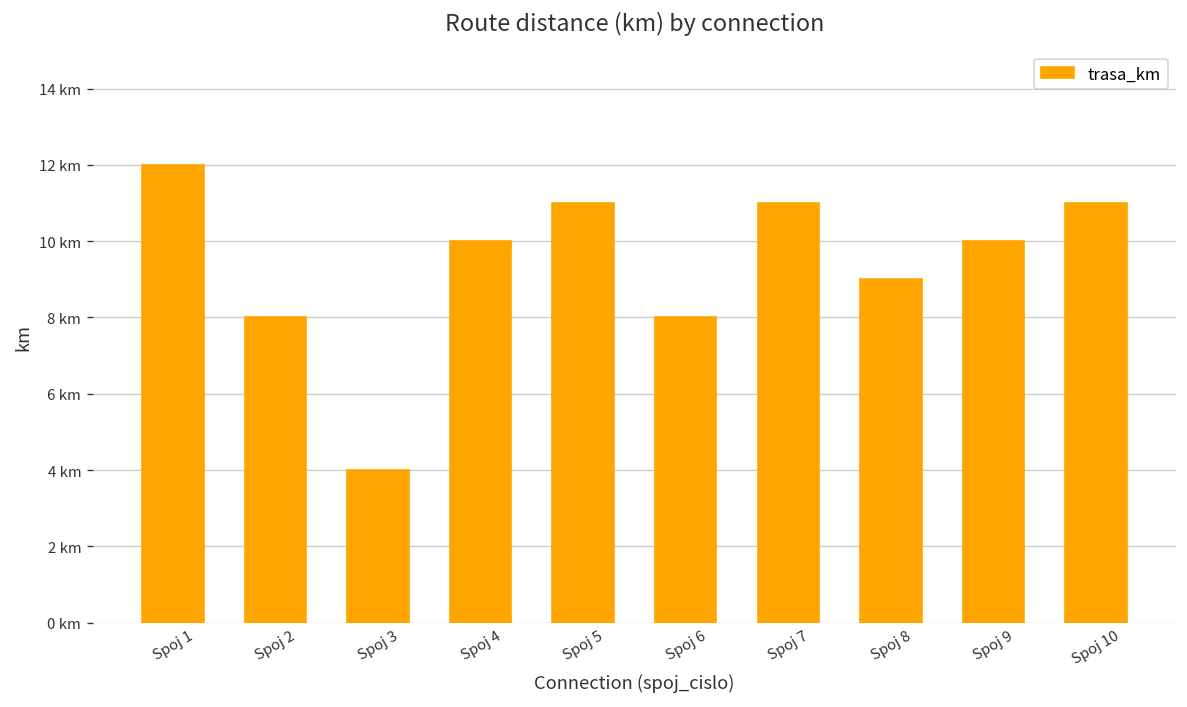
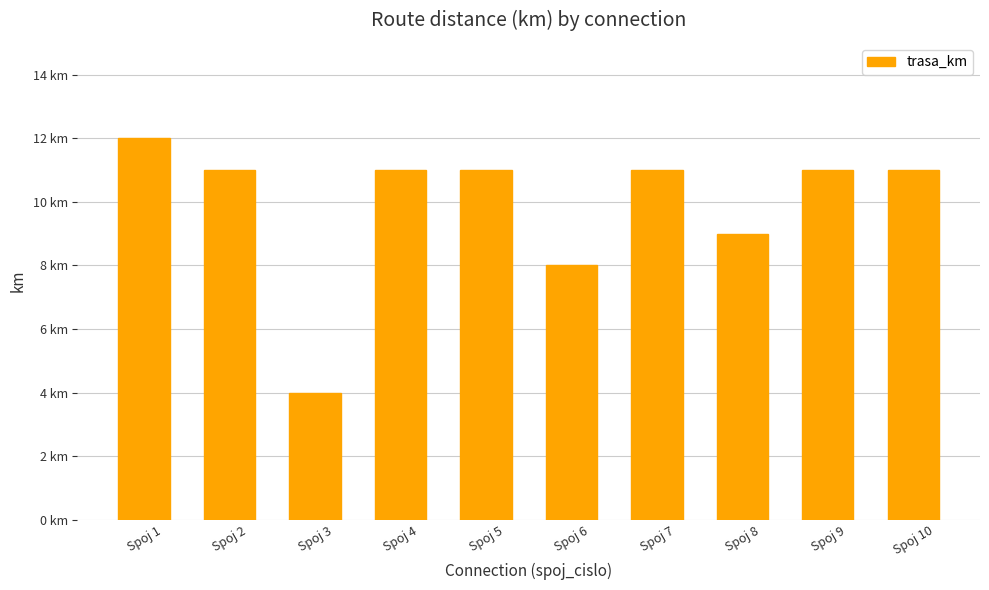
  {
    "Spoj 1": "12 km",
-   "Spoj 2": "8 km",
+   "Spoj 2": "11 km",
    "Spoj 3": "4 km",
-   "Spoj 4": "10 km",
+   "Spoj 4": "11 km",
    "Spoj 5": "11 km",
    "Spoj 6": "8 km",
    "Spoj 7": "11 km",
    "Spoj 8": "9 km",
-   "Spoj 9": "10 km",
+   "Spoj 9": "11 km",
    "Spoj 10": "11 km"
  }
